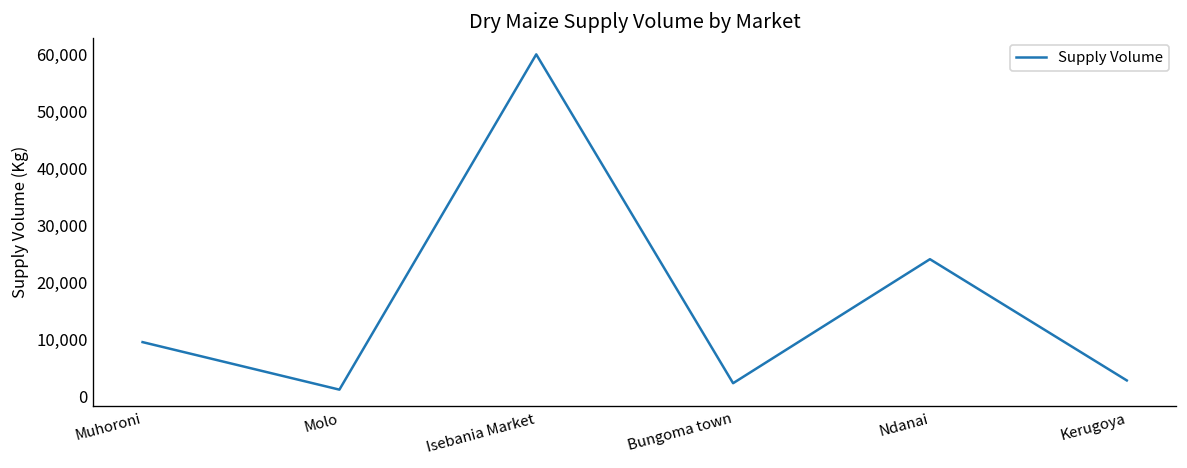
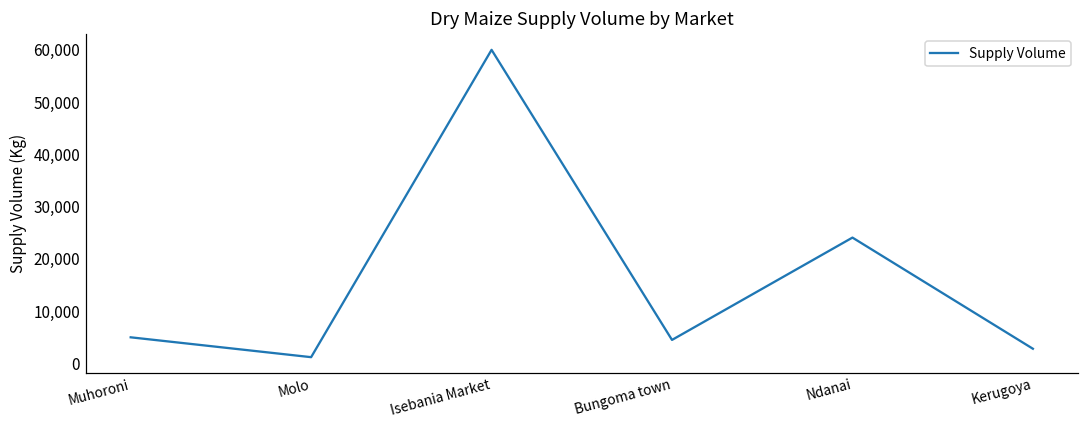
  {
-   "Muhoroni": "10,000",
+   "Muhoroni": "5,000",
    "Molo": "1,000",
    "Isebania Market": "60,000",
-   "Bungoma town": "2,000",
+   "Bungoma town": "5,000",
    "Ndanai": "24,000",
    "Kerugoya": "3,000"
  }
